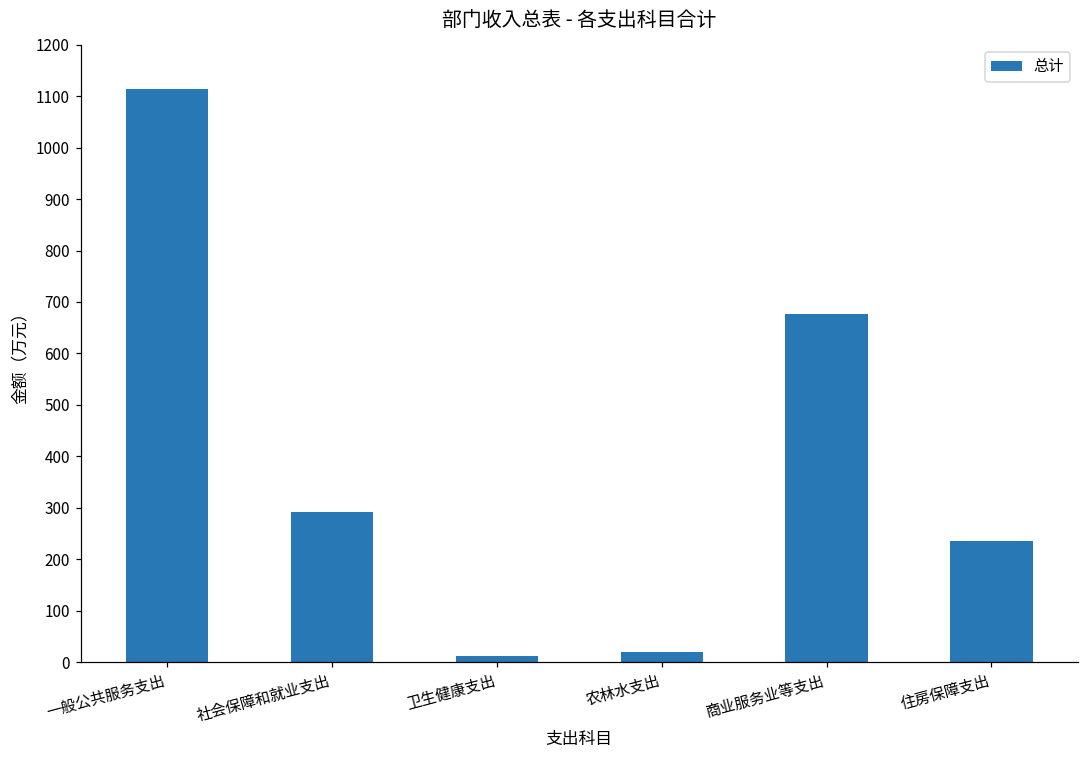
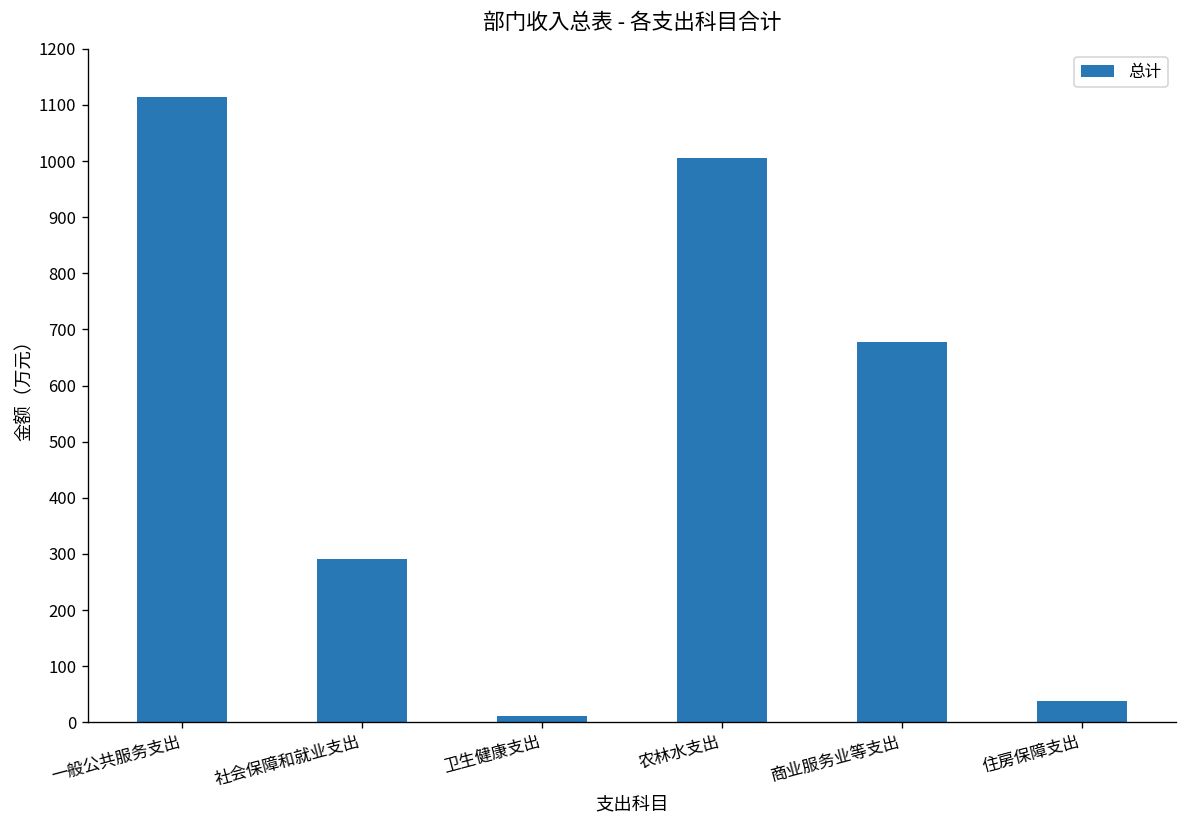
  {
    "一般公共服务支出": 1110,
    "社会保障和就业支出": 290,
    "卫生健康支出": 10,
-   "农林水支出": 20,
+   "农林水支出": 1010,
    "商业服务业等支出": 680,
-   "住房保障支出": 230
+   "住房保障支出": 40
  }
